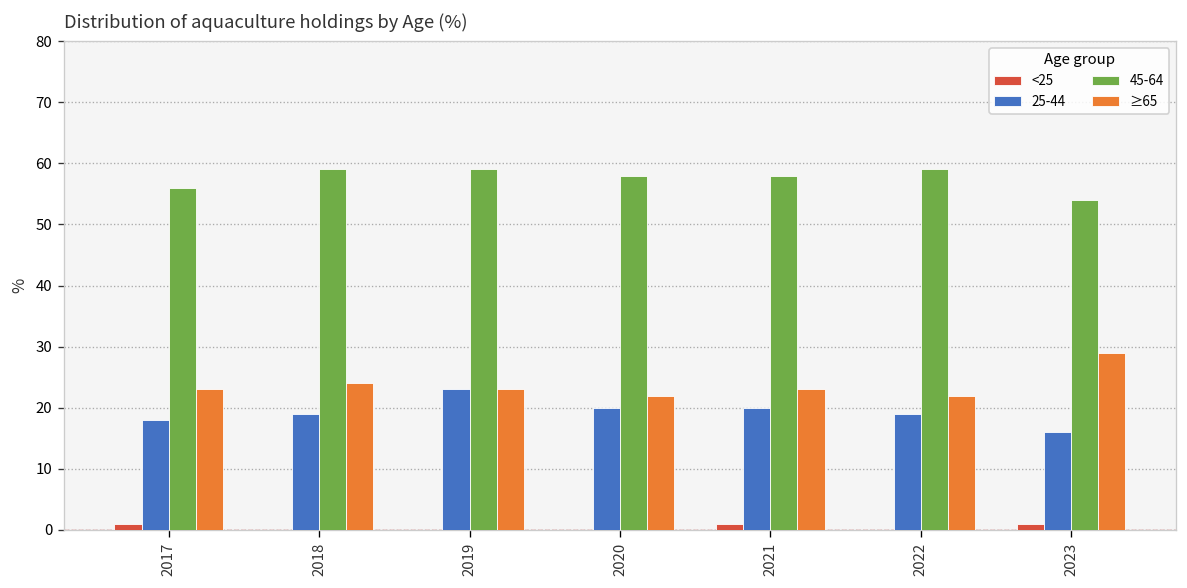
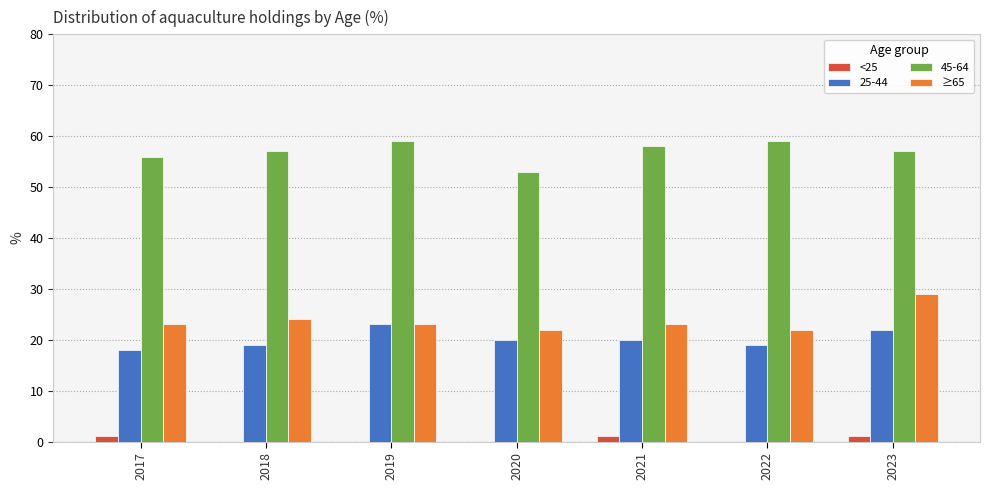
  {
    "25-44": {
      "2017": 18,
      "2018": 19,
      "2019": 23,
      "2020": 20,
      "2021": 20,
      "2022": 19,
-     "2023": 16
+     "2023": 22
    },
    "45-64": {
      "2017": 56,
-     "2018": 59,
+     "2018": 57,
      "2019": 59,
-     "2020": 58,
+     "2020": 53,
      "2021": 58,
      "2022": 59,
-     "2023": 54
+     "2023": 57
    }
  }
